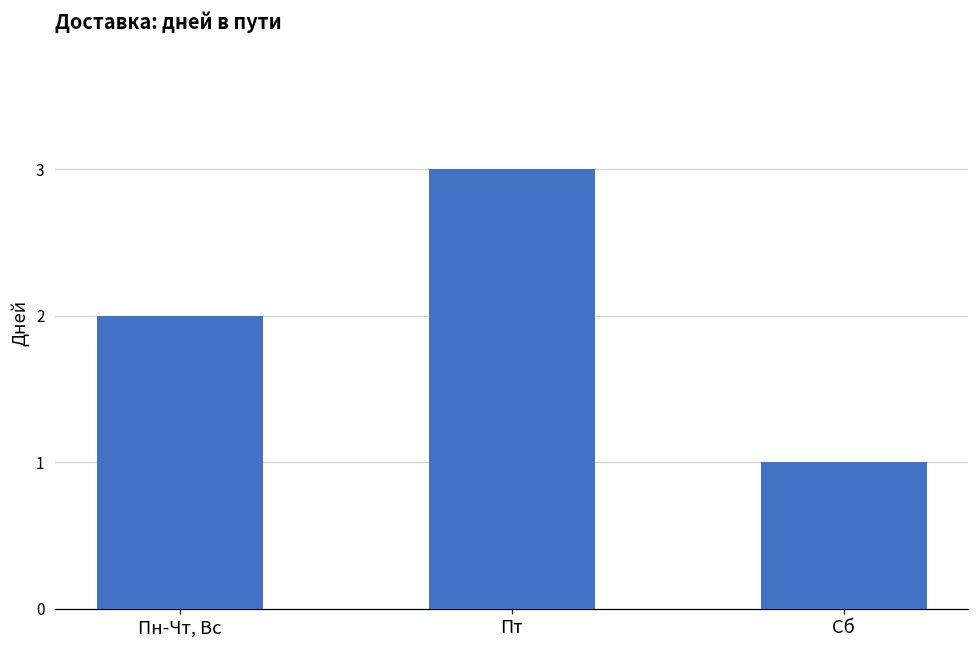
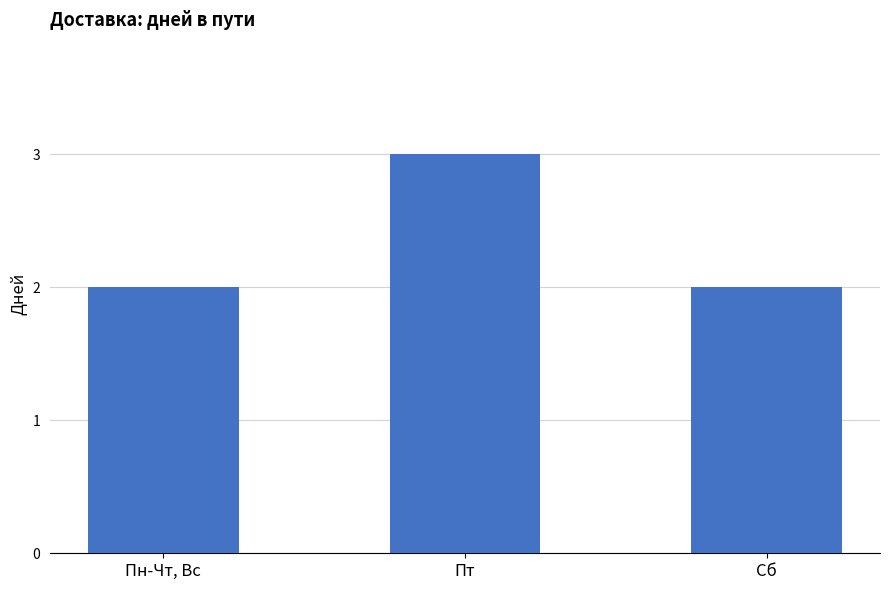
  {
    "Пн-Чт, Вс": 2,
    "Пт": 3,
-   "Сб": 1
+   "Сб": 2
  }
